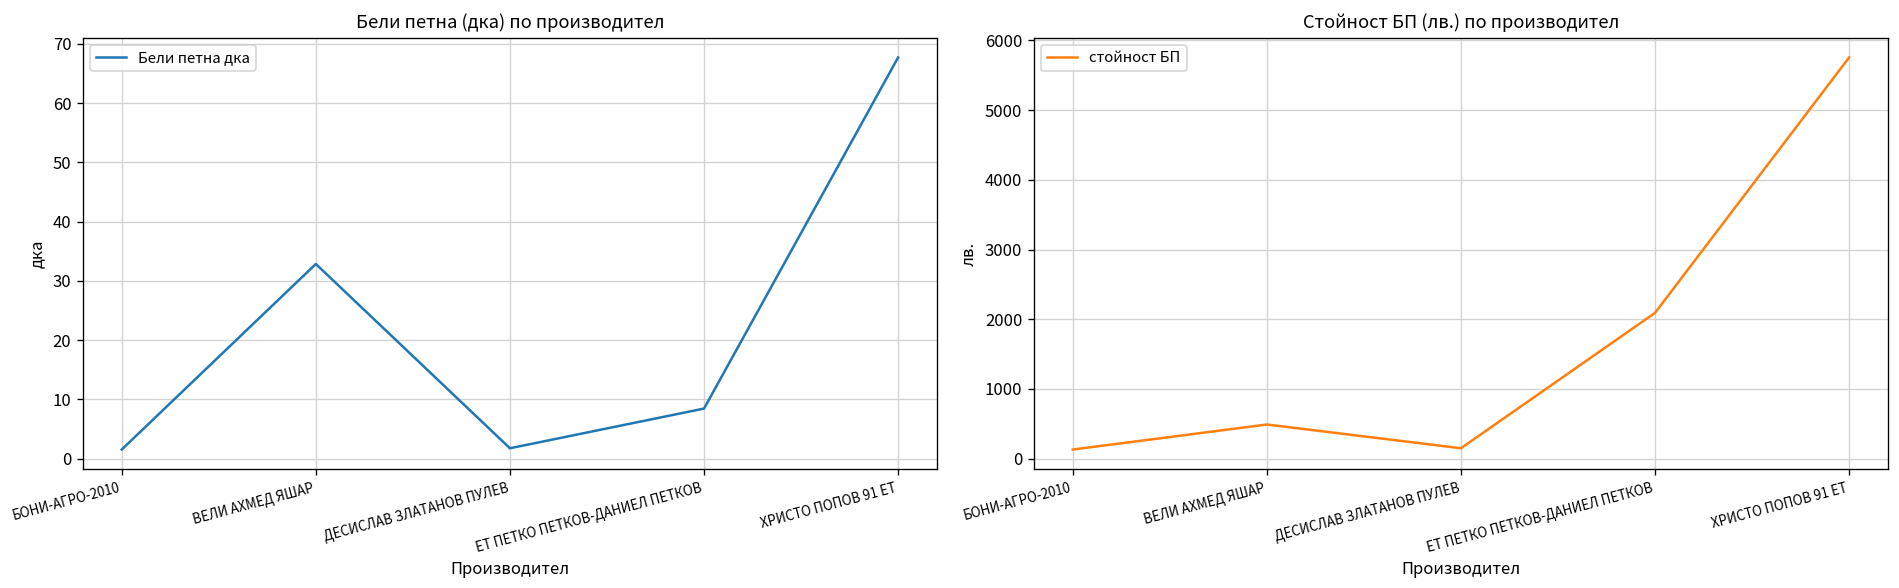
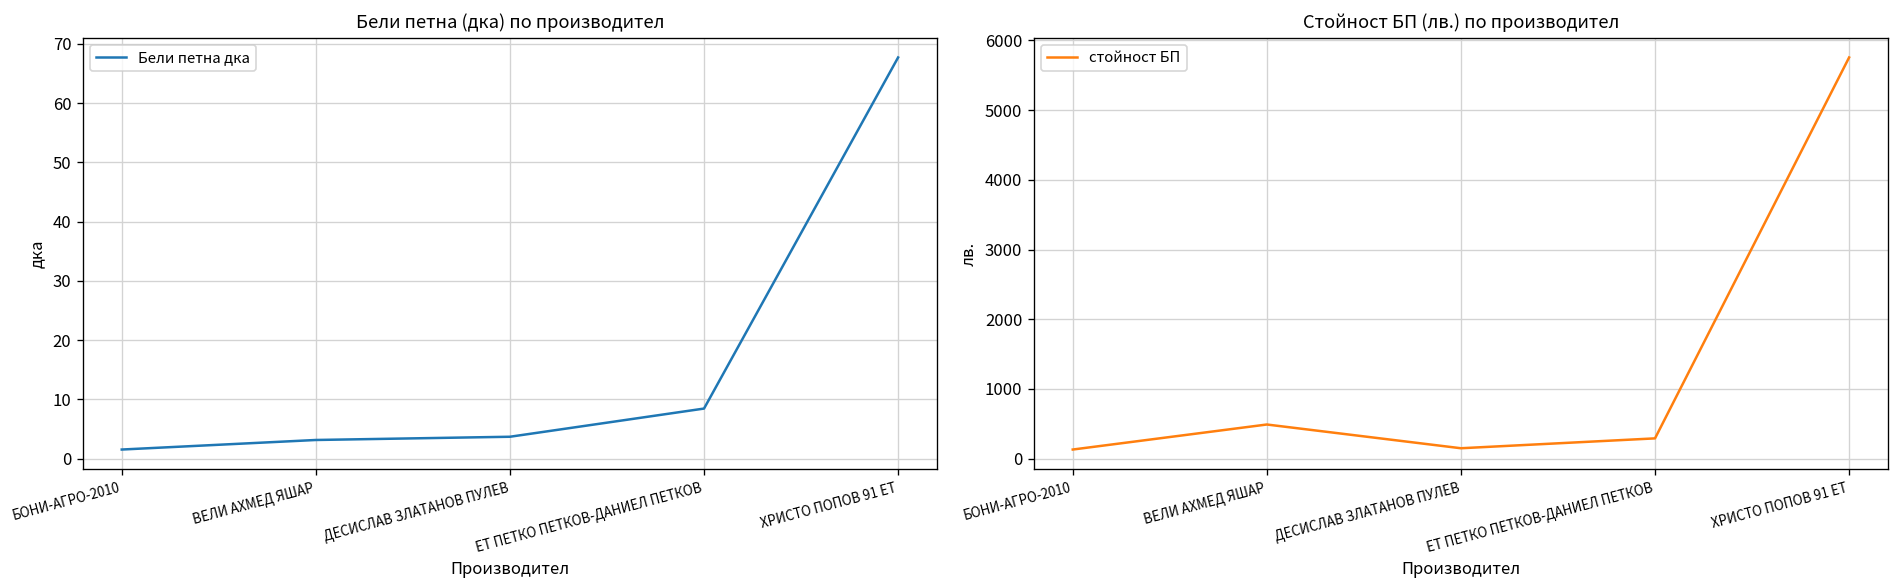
  {
    "Бели петна (дка) по производител": {
      "БОНИ-АГРО-2010": 2,
-     "ВЕЛИ АХМЕД ЯШАР": 33,
-     "ДЕСИСЛАВ ЗЛАТАНОВ ПУЛЕВ": 2,
+     "ВЕЛИ АХМЕД ЯШАР": 3,
+     "ДЕСИСЛАВ ЗЛАТАНОВ ПУЛЕВ": 4,
      "ЕТ ПЕТКО ПЕТКОВ-ДАНИЕЛ ПЕТКОВ": 8,
      "ХРИСТО ПОПОВ 91 ЕТ": 68
    },
    "Стойност БП (лв.) по производител": {
      "БОНИ-АГРО-2010": 100,
      "ВЕЛИ АХМЕД ЯШАР": 500,
      "ДЕСИСЛАВ ЗЛАТАНОВ ПУЛЕВ": 100,
-     "ЕТ ПЕТКО ПЕТКОВ-ДАНИЕЛ ПЕТКОВ": 2100,
+     "ЕТ ПЕТКО ПЕТКОВ-ДАНИЕЛ ПЕТКОВ": 300,
      "ХРИСТО ПОПОВ 91 ЕТ": 5800
    }
  }
